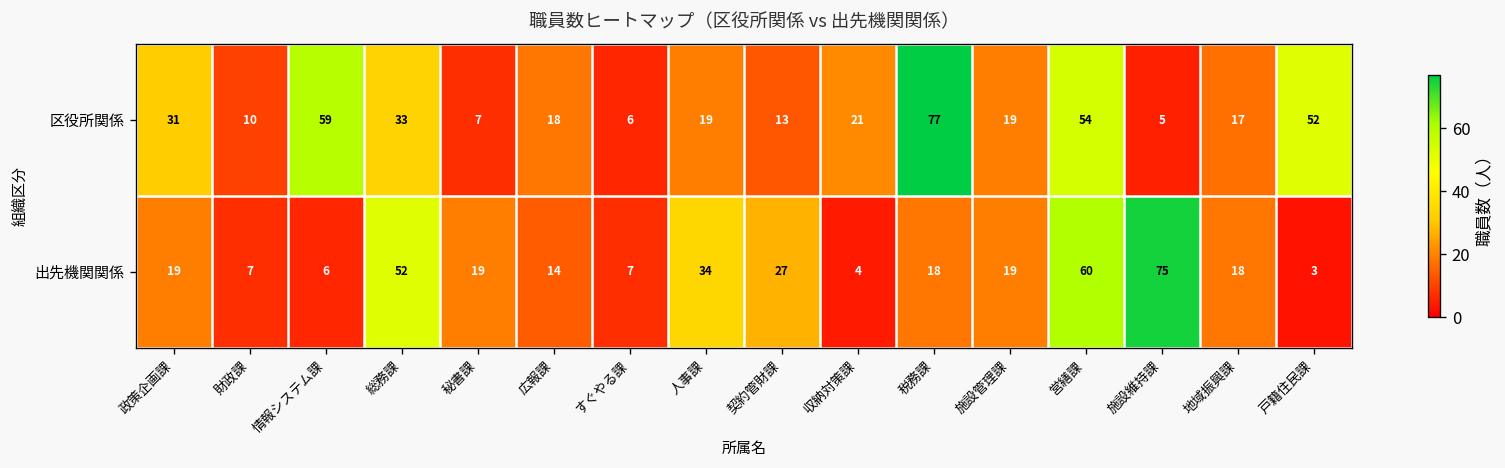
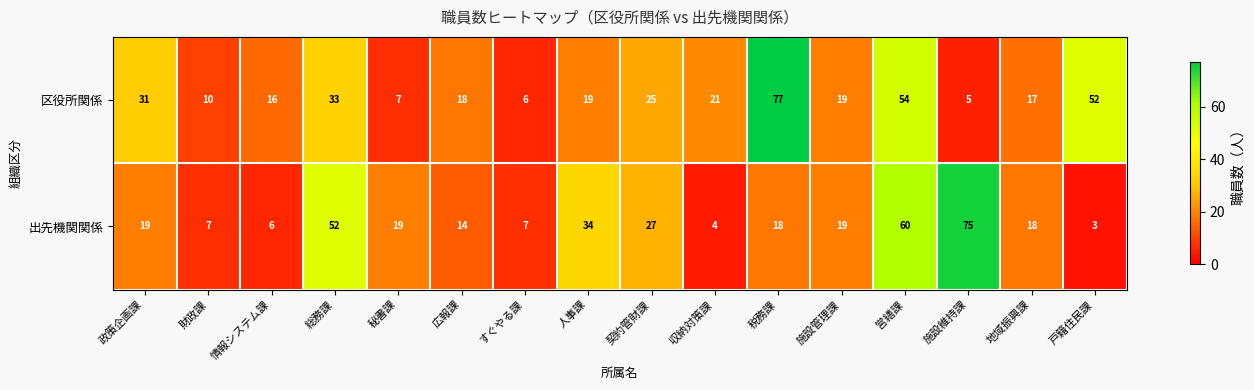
  {
    "区役所関係": {
      "政策企画課": 31,
      "財政課": 10,
-     "情報システム課": 59,
+     "情報システム課": 16,
      "総務課": 33,
      "秘書課": 7,
      "広報課": 18,
      "すぐやる課": 6,
      "人事課": 19,
-     "契約管財課": 13,
+     "契約管財課": 25,
      "収納対策課": 21,
      "税務課": 77,
      "施設管理課": 19,
      "営繕課": 54,
      "施設維持課": 5,
      "地域振興課": 17,
      "戸籍住民課": 52
    },
    "出先機関関係": {
      "政策企画課": 19,
      "財政課": 7,
      "情報システム課": 6,
      "総務課": 52,
      "秘書課": 19,
      "広報課": 14,
      "すぐやる課": 7,
      "人事課": 34,
      "契約管財課": 27,
      "収納対策課": 4,
      "税務課": 18,
      "施設管理課": 19,
      "営繕課": 60,
      "施設維持課": 75,
      "地域振興課": 18,
      "戸籍住民課": 3
    }
  }
